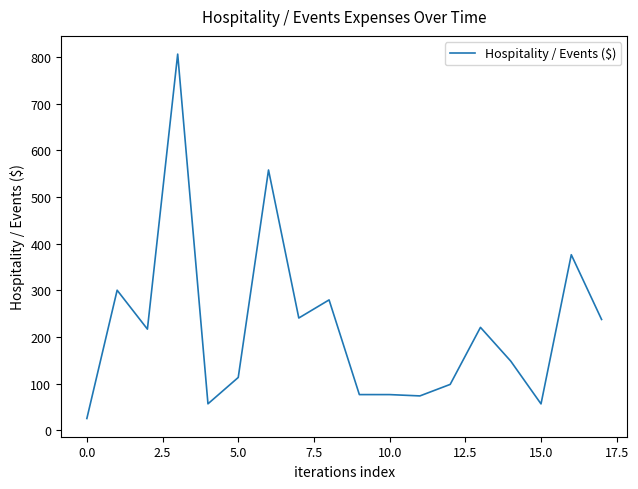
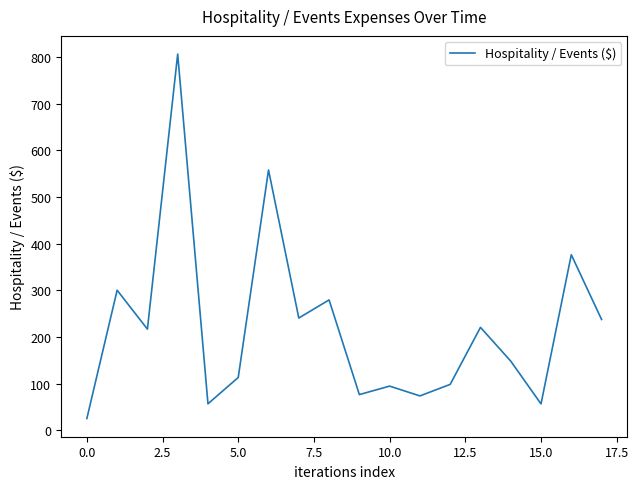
  {
    "0.0": 30,
    "5.0": 110,
-   "10.0": 80,
+   "10.0": 90,
    "15.0": 60
  }
